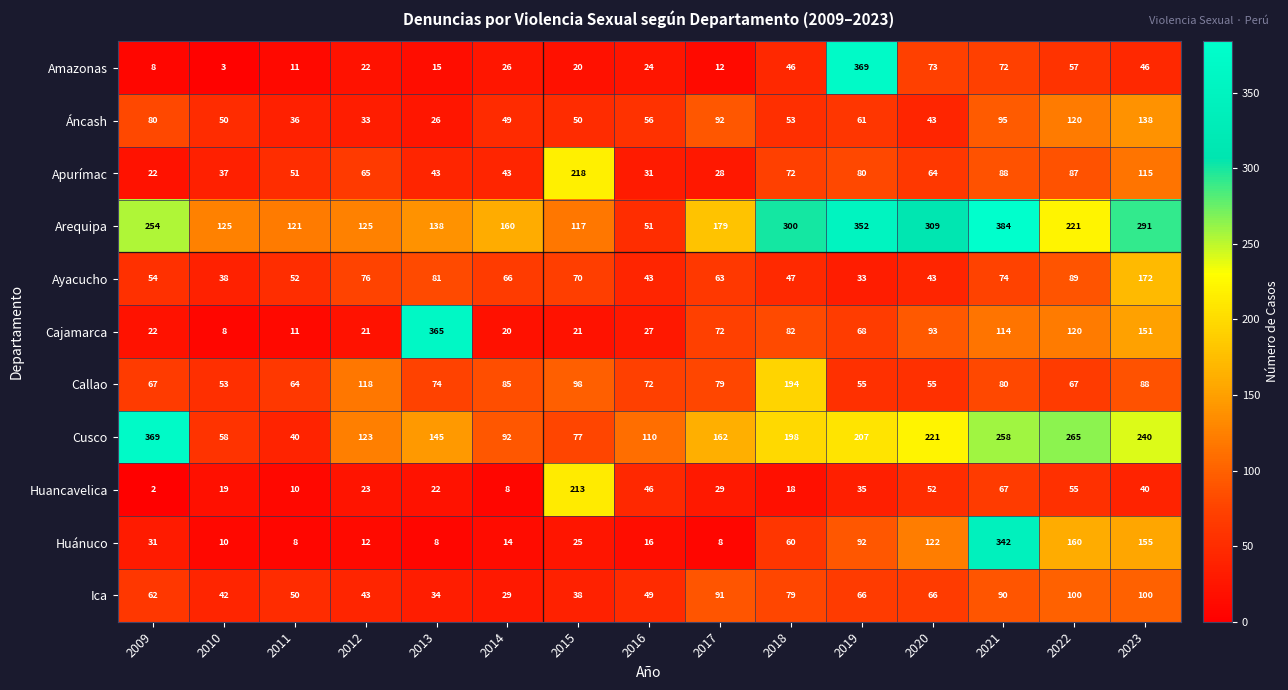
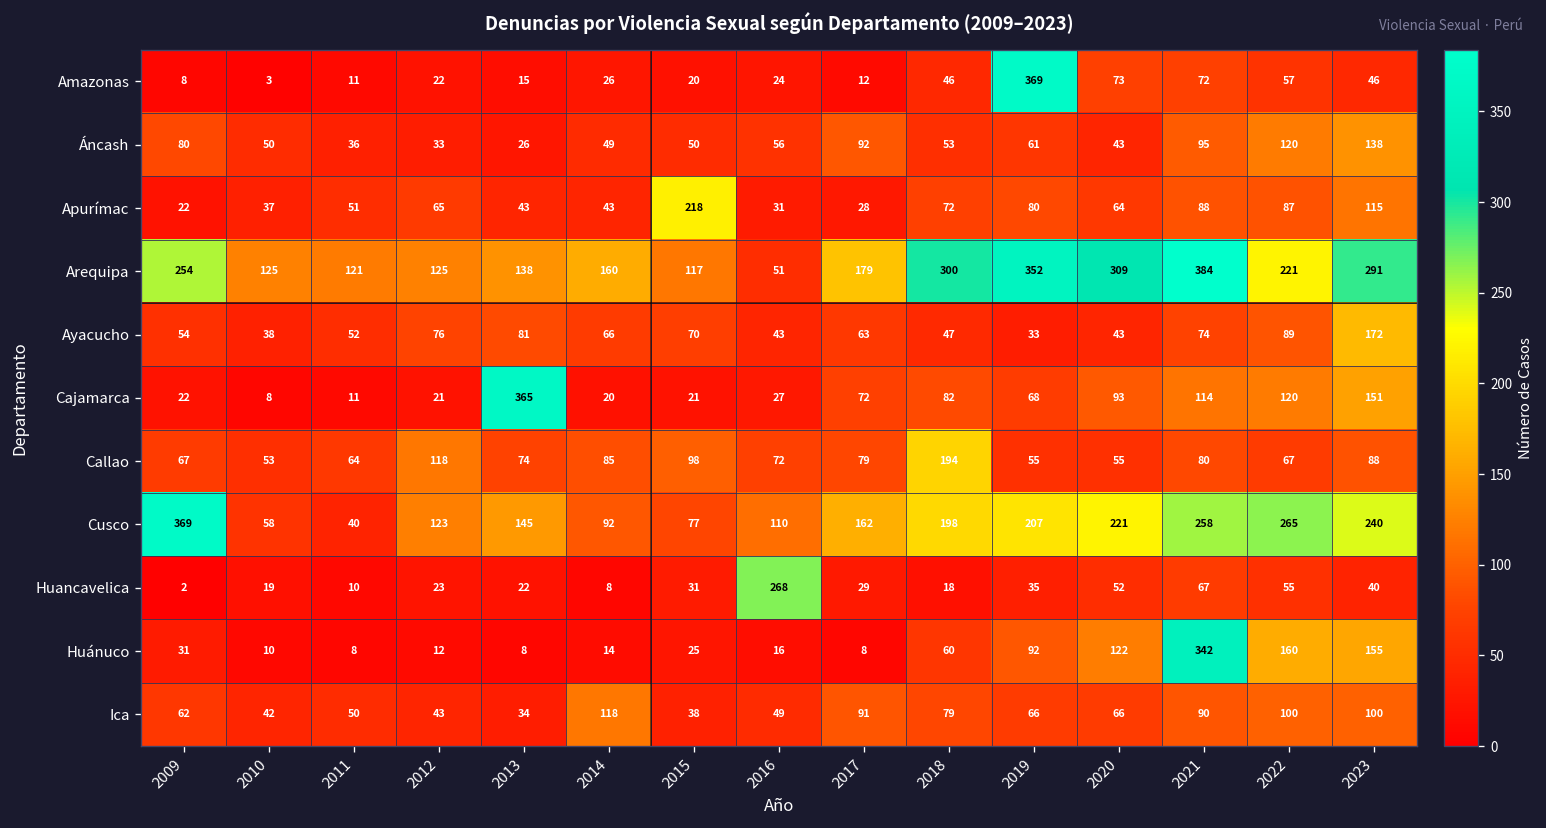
  {
    "Amazonas": {
      "2009": 8,
      "2010": 3,
      "2011": 11,
      "2012": 22,
      "2013": 15,
      "2014": 26,
      "2015": 20,
      "2016": 24,
      "2017": 12,
      "2018": 46,
      "2019": 369,
      "2020": 73,
      "2021": 72,
      "2022": 57,
      "2023": 46
    },
    "Áncash": {
      "2009": 80,
      "2010": 50,
      "2011": 36,
      "2012": 33,
      "2013": 26,
      "2014": 49,
      "2015": 50,
      "2016": 56,
      "2017": 92,
      "2018": 53,
      "2019": 61,
      "2020": 43,
      "2021": 95,
      "2022": 120,
      "2023": 138
    },
    "Apurímac": {
      "2009": 22,
      "2010": 37,
      "2011": 51,
      "2012": 65,
      "2013": 43,
      "2014": 43,
      "2015": 218,
      "2016": 31,
      "2017": 28,
      "2018": 72,
      "2019": 80,
      "2020": 64,
      "2021": 88,
      "2022": 87,
      "2023": 115
    },
    "Arequipa": {
      "2009": 254,
      "2010": 125,
      "2011": 121,
      "2012": 125,
      "2013": 138,
      "2014": 160,
      "2015": 117,
      "2016": 51,
      "2017": 179,
      "2018": 300,
      "2019": 352,
      "2020": 309,
      "2021": 384,
      "2022": 221,
      "2023": 291
    },
    "Ayacucho": {
      "2009": 54,
      "2010": 38,
      "2011": 52,
      "2012": 76,
      "2013": 81,
      "2014": 66,
      "2015": 70,
      "2016": 43,
      "2017": 63,
      "2018": 47,
      "2019": 33,
      "2020": 43,
      "2021": 74,
      "2022": 89,
      "2023": 172
    },
    "Cajamarca": {
      "2009": 22,
      "2010": 8,
      "2011": 11,
      "2012": 21,
      "2013": 365,
      "2014": 20,
      "2015": 21,
      "2016": 27,
      "2017": 72,
      "2018": 82,
      "2019": 68,
      "2020": 93,
      "2021": 114,
      "2022": 120,
      "2023": 151
    },
    "Callao": {
      "2009": 67,
      "2010": 53,
      "2011": 64,
      "2012": 118,
      "2013": 74,
      "2014": 85,
      "2015": 98,
      "2016": 72,
      "2017": 79,
      "2018": 194,
      "2019": 55,
      "2020": 55,
      "2021": 80,
      "2022": 67,
      "2023": 88
    },
    "Cusco": {
      "2009": 369,
      "2010": 58,
      "2011": 40,
      "2012": 123,
      "2013": 145,
      "2014": 92,
      "2015": 77,
      "2016": 110,
      "2017": 162,
      "2018": 198,
      "2019": 207,
      "2020": 221,
      "2021": 258,
      "2022": 265,
      "2023": 240
    },
    "Huancavelica": {
      "2009": 2,
      "2010": 19,
      "2011": 10,
      "2012": 23,
      "2013": 22,
      "2014": 8,
-     "2015": 213,
-     "2016": 46,
+     "2015": 31,
+     "2016": 268,
      "2017": 29,
      "2018": 18,
      "2019": 35,
      "2020": 52,
      "2021": 67,
      "2022": 55,
      "2023": 40
    },
    "Huánuco": {
      "2009": 31,
      "2010": 10,
      "2011": 8,
      "2012": 12,
      "2013": 8,
      "2014": 14,
      "2015": 25,
      "2016": 16,
      "2017": 8,
      "2018": 60,
      "2019": 92,
      "2020": 122,
      "2021": 342,
      "2022": 160,
      "2023": 155
    },
    "Ica": {
      "2009": 62,
      "2010": 42,
      "2011": 50,
      "2012": 43,
      "2013": 34,
-     "2014": 29,
+     "2014": 118,
      "2015": 38,
      "2016": 49,
      "2017": 91,
      "2018": 79,
      "2019": 66,
      "2020": 66,
      "2021": 90,
      "2022": 100,
      "2023": 100
    }
  }
